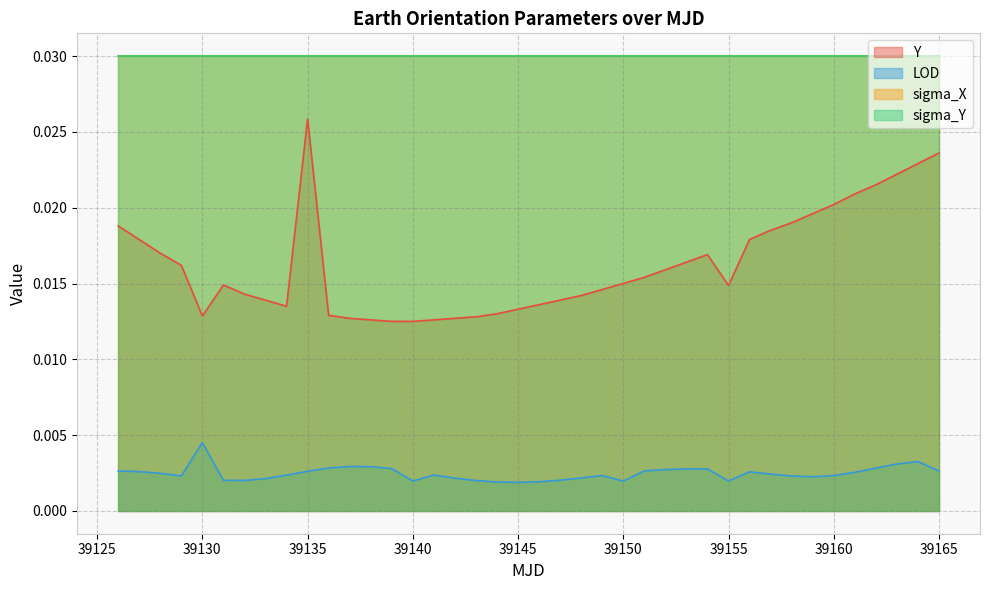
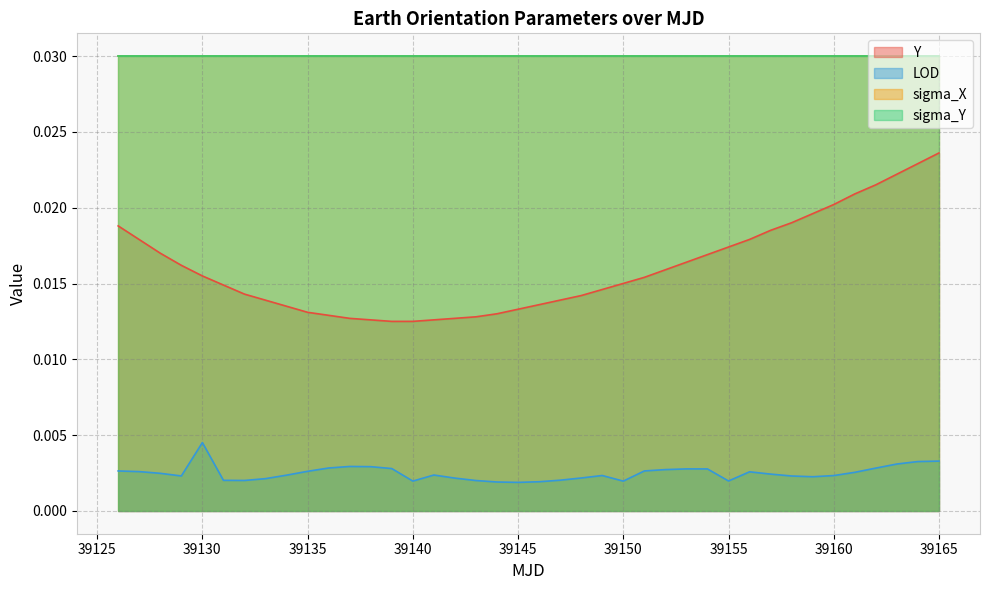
  {
    "Y": {
-     "39130": 0.0129,
-     "39135": 0.0259,
+     "39130": 0.0155,
+     "39135": 0.0131,
      "39140": 0.0125,
      "39145": 0.0133,
      "39150": 0.0150,
-     "39155": 0.0149,
+     "39155": 0.0174,
      "39160": 0.0202,
      "39165": 0.0236
    },
    "LOD": {
      "39130": 0.0045,
      "39135": 0.0026,
      "39140": 0.0020,
      "39145": 0.0019,
      "39150": 0.0020,
      "39155": 0.0020,
      "39160": 0.0023,
-     "39165": 0.0026
+     "39165": 0.0033
    },
    "sigma_Y": {
      "39130": 0.0300,
      "39135": 0.0300,
      "39140": 0.0300,
      "39145": 0.0300,
      "39150": 0.0300,
      "39155": 0.0300,
      "39160": 0.0300
    }
  }
